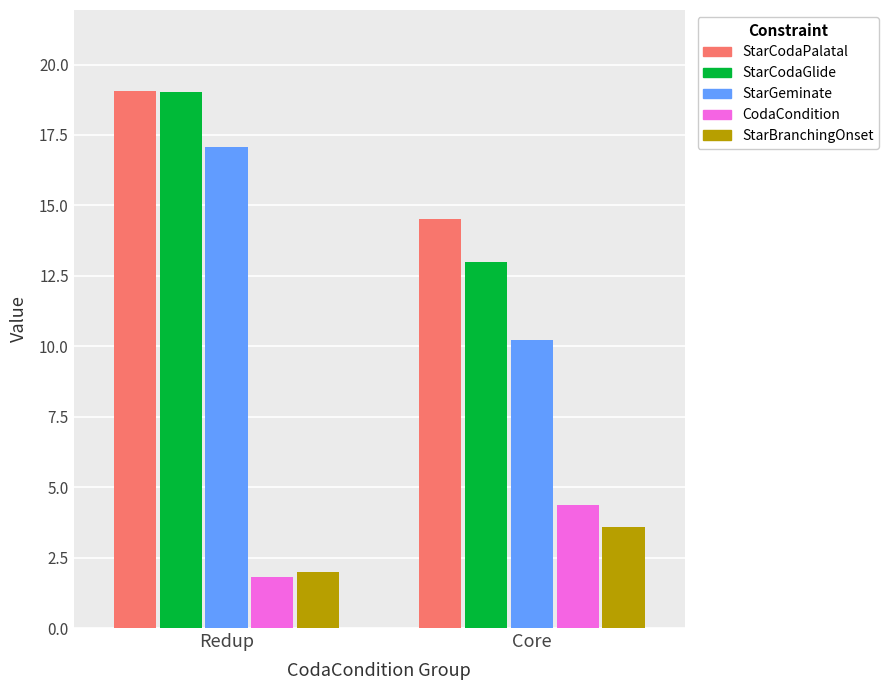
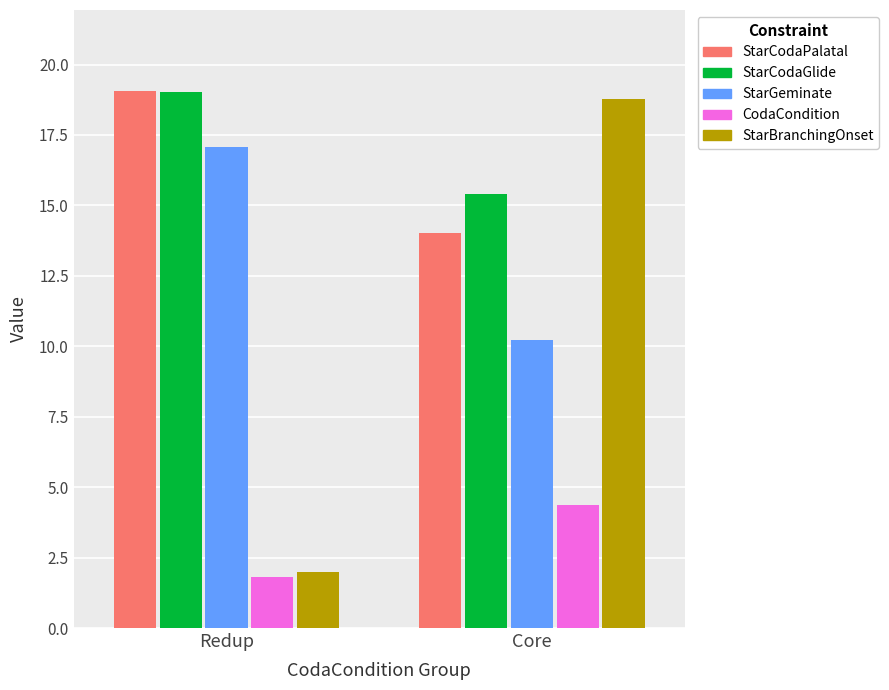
  {
    "StarCodaPalatal": {
      "Redup": 19.1,
-     "Core": 14.5
+     "Core": 14.0
    },
    "StarCodaGlide": {
      "Redup": 19.0,
-     "Core": 13.0
+     "Core": 15.4
    },
    "StarGeminate": {
      "Redup": 17.1,
      "Core": 10.2
    },
    "CodaCondition": {
      "Redup": 1.8,
      "Core": 4.3
    },
    "StarBranchingOnset": {
      "Redup": 2.0,
-     "Core": 3.6
+     "Core": 18.8
    }
  }
